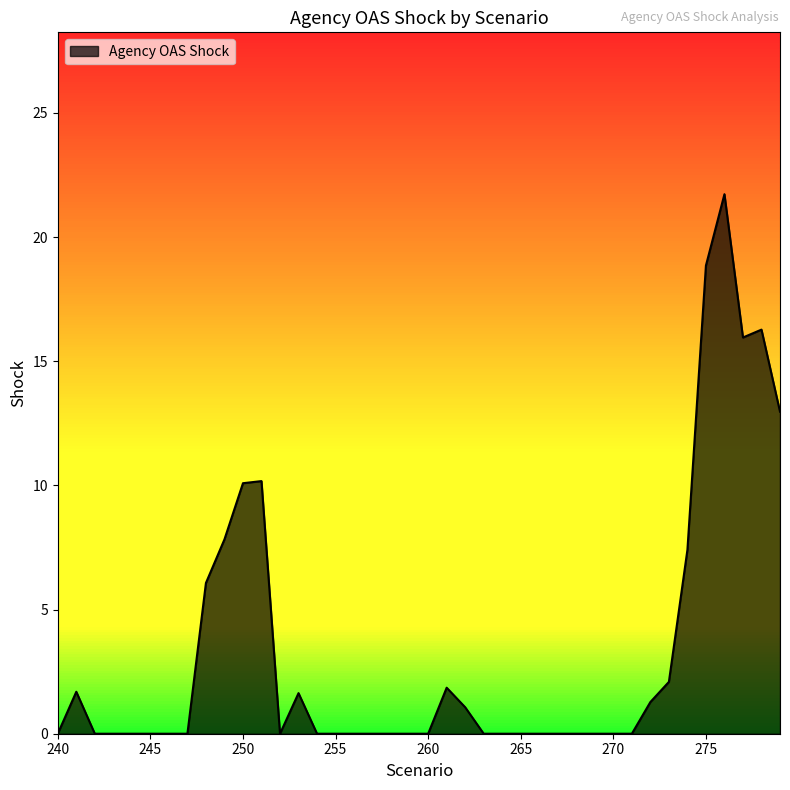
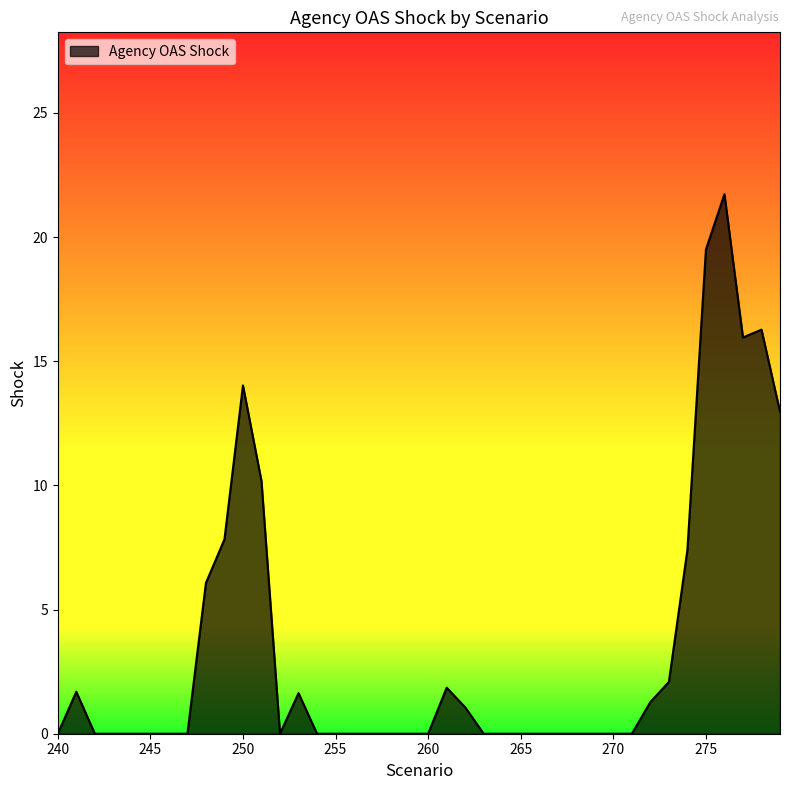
  {
    "240": 0.0,
    "245": 0.0,
-   "250": 10.1,
+   "250": 14.0,
    "255": 0.0,
    "260": 0.0,
    "265": 0.0,
    "270": 0.0,
-   "275": 18.9
+   "275": 19.5
  }
